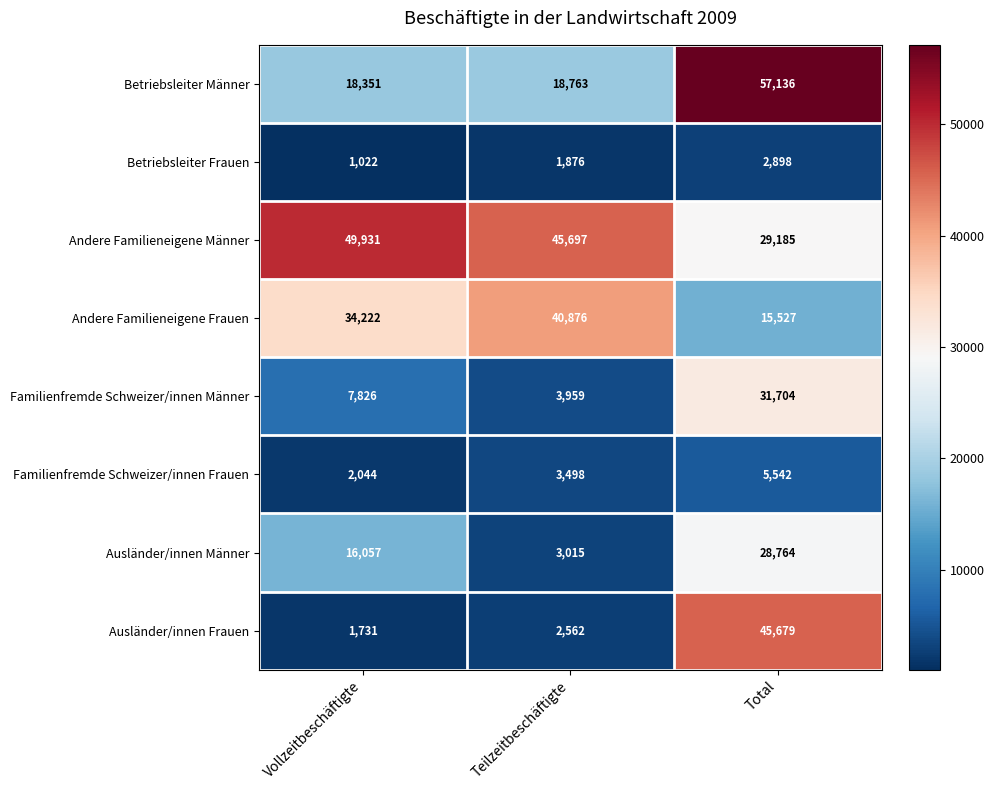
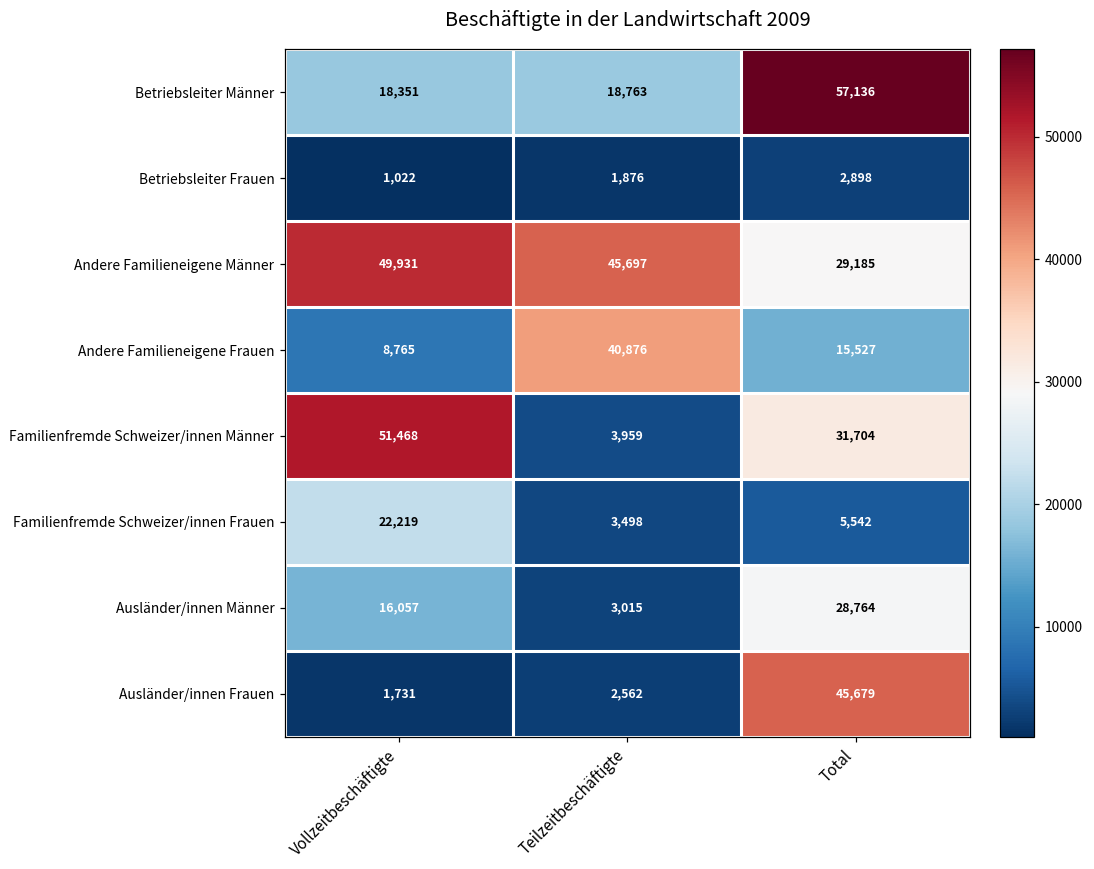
  {
    "Betriebsleiter Männer": {
      "Vollzeitbeschäftigte": "18,351",
      "Teilzeitbeschäftigte": "18,763",
      "Total": "57,136"
    },
    "Betriebsleiter Frauen": {
      "Vollzeitbeschäftigte": "1,022",
      "Teilzeitbeschäftigte": "1,876",
      "Total": "2,898"
    },
    "Andere Familieneigene Männer": {
      "Vollzeitbeschäftigte": "49,931",
      "Teilzeitbeschäftigte": "45,697",
      "Total": "29,185"
    },
    "Andere Familieneigene Frauen": {
-     "Vollzeitbeschäftigte": "34,222",
+     "Vollzeitbeschäftigte": "8,765",
      "Teilzeitbeschäftigte": "40,876",
      "Total": "15,527"
    },
    "Familienfremde Schweizer/innen Männer": {
-     "Vollzeitbeschäftigte": "7,826",
+     "Vollzeitbeschäftigte": "51,468",
      "Teilzeitbeschäftigte": "3,959",
      "Total": "31,704"
    },
    "Familienfremde Schweizer/innen Frauen": {
-     "Vollzeitbeschäftigte": "2,044",
+     "Vollzeitbeschäftigte": "22,219",
      "Teilzeitbeschäftigte": "3,498",
      "Total": "5,542"
    },
    "Ausländer/innen Männer": {
      "Vollzeitbeschäftigte": "16,057",
      "Teilzeitbeschäftigte": "3,015",
      "Total": "28,764"
    },
    "Ausländer/innen Frauen": {
      "Vollzeitbeschäftigte": "1,731",
      "Teilzeitbeschäftigte": "2,562",
      "Total": "45,679"
    }
  }
